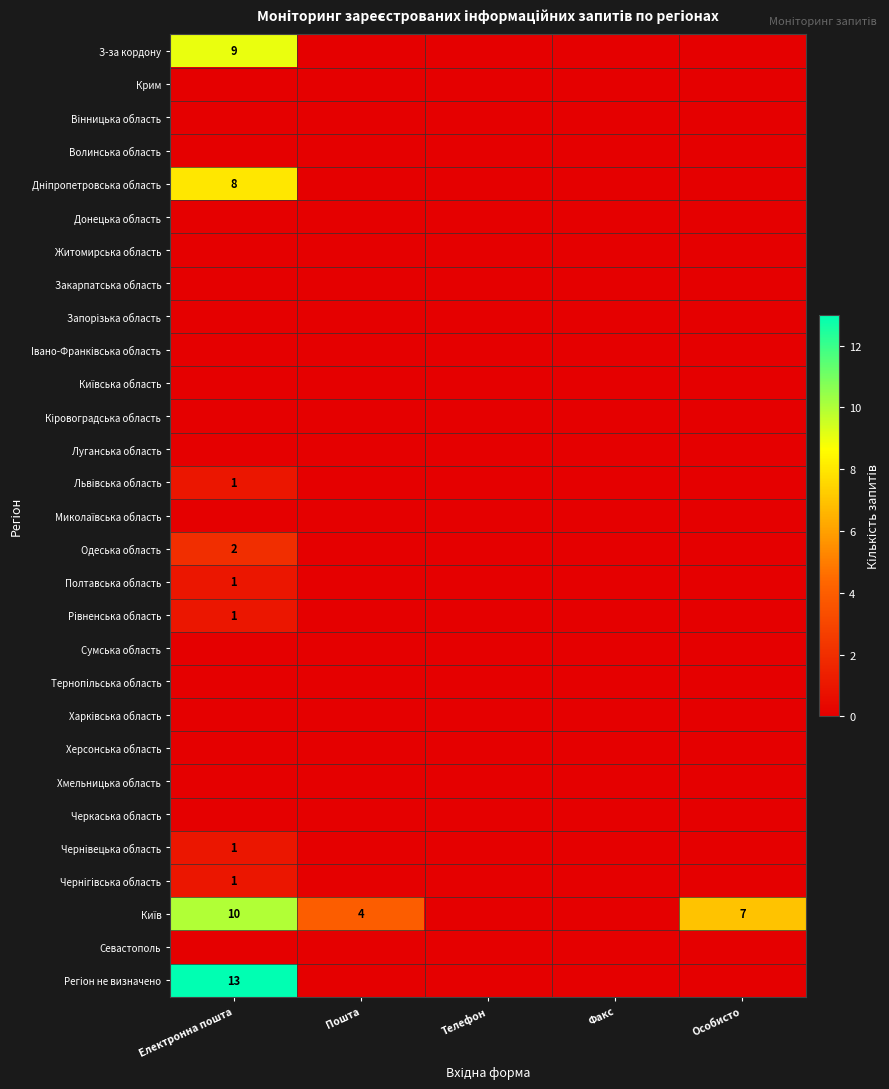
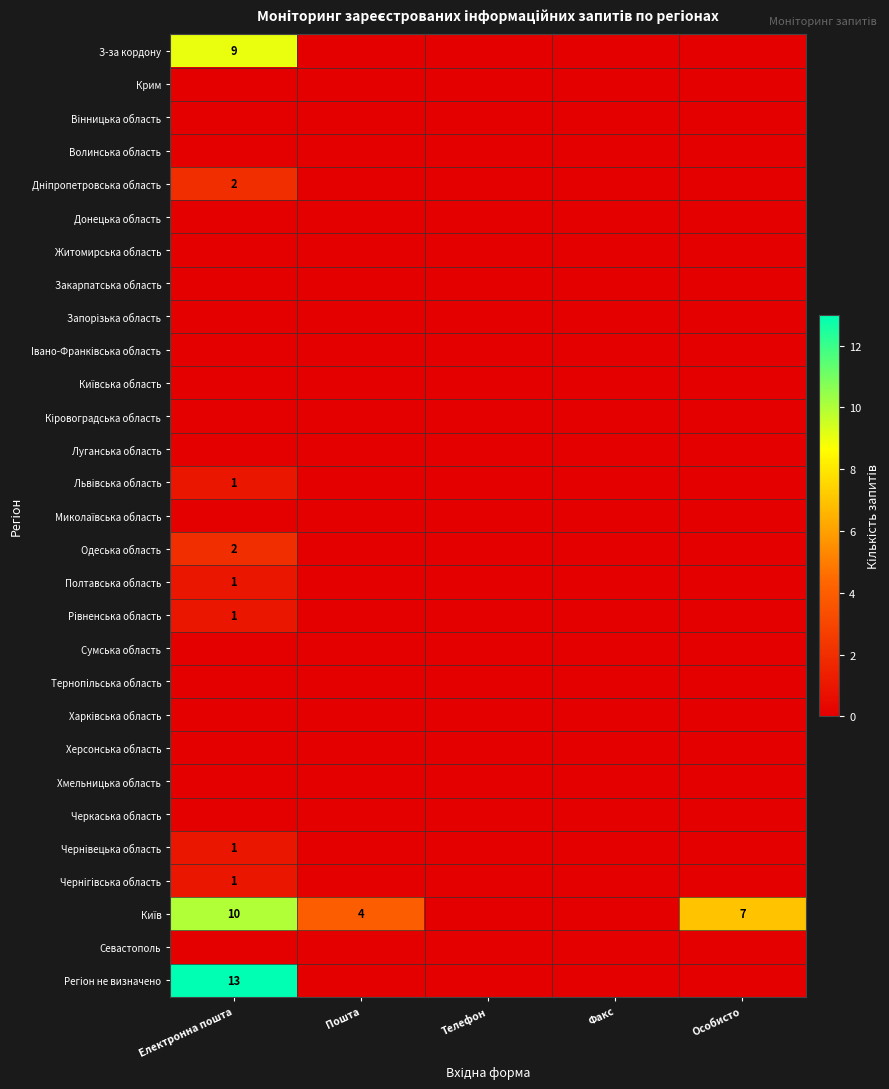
  {
    "З-за кордону": {
      "Електронна пошта": 9
    },
    "Дніпропетровська область": {
-     "Електронна пошта": 8
+     "Електронна пошта": 2
    },
    "Львівська область": {
      "Електронна пошта": 1
    },
    "Одеська область": {
      "Електронна пошта": 2
    },
    "Полтавська область": {
      "Електронна пошта": 1
    },
    "Рівненська область": {
      "Електронна пошта": 1
    },
    "Чернівецька область": {
      "Електронна пошта": 1
    },
    "Чернігівська область": {
      "Електронна пошта": 1
    },
    "Київ": {
      "Електронна пошта": 10,
      "Пошта": 4,
      "Особисто": 7
    },
    "Регіон не визначено": {
      "Електронна пошта": 13
    }
  }
